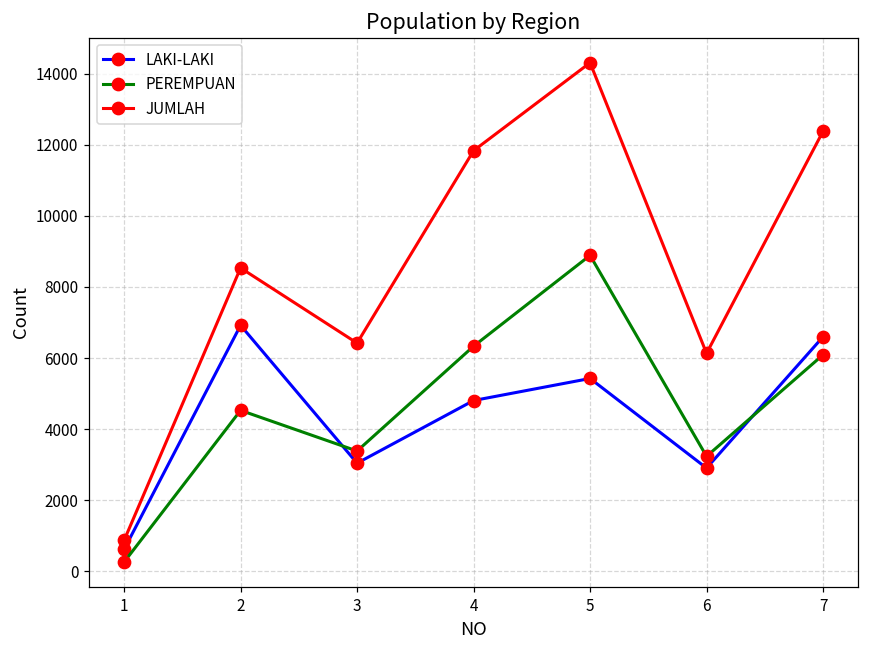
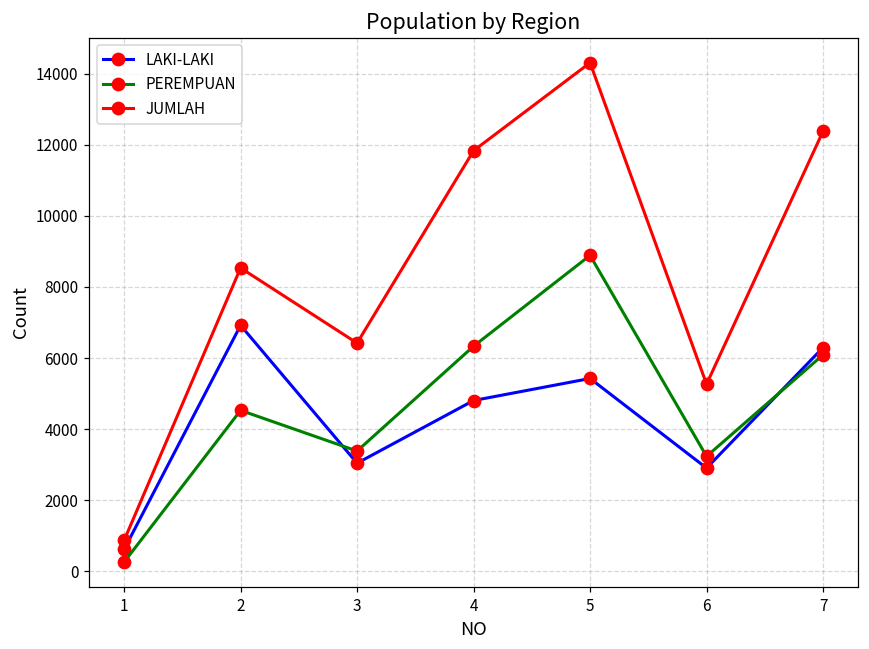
  {
    "LAKI-LAKI": {
      "1": 600,
      "2": 6900,
      "3": 3000,
      "4": 4800,
      "5": 5400,
      "6": 2900,
-     "7": 6600
+     "7": 6300
    },
    "PEREMPUAN": {
      "1": 300,
      "2": 4500,
      "3": 3400,
      "4": 6300,
      "5": 8900,
      "6": 3200,
      "7": 6100
    },
    "JUMLAH": {
      "1": 900,
      "2": 8500,
      "3": 6400,
      "4": 11800,
      "5": 14300,
-     "6": 6100,
+     "6": 5300,
      "7": 12400
    }
  }
